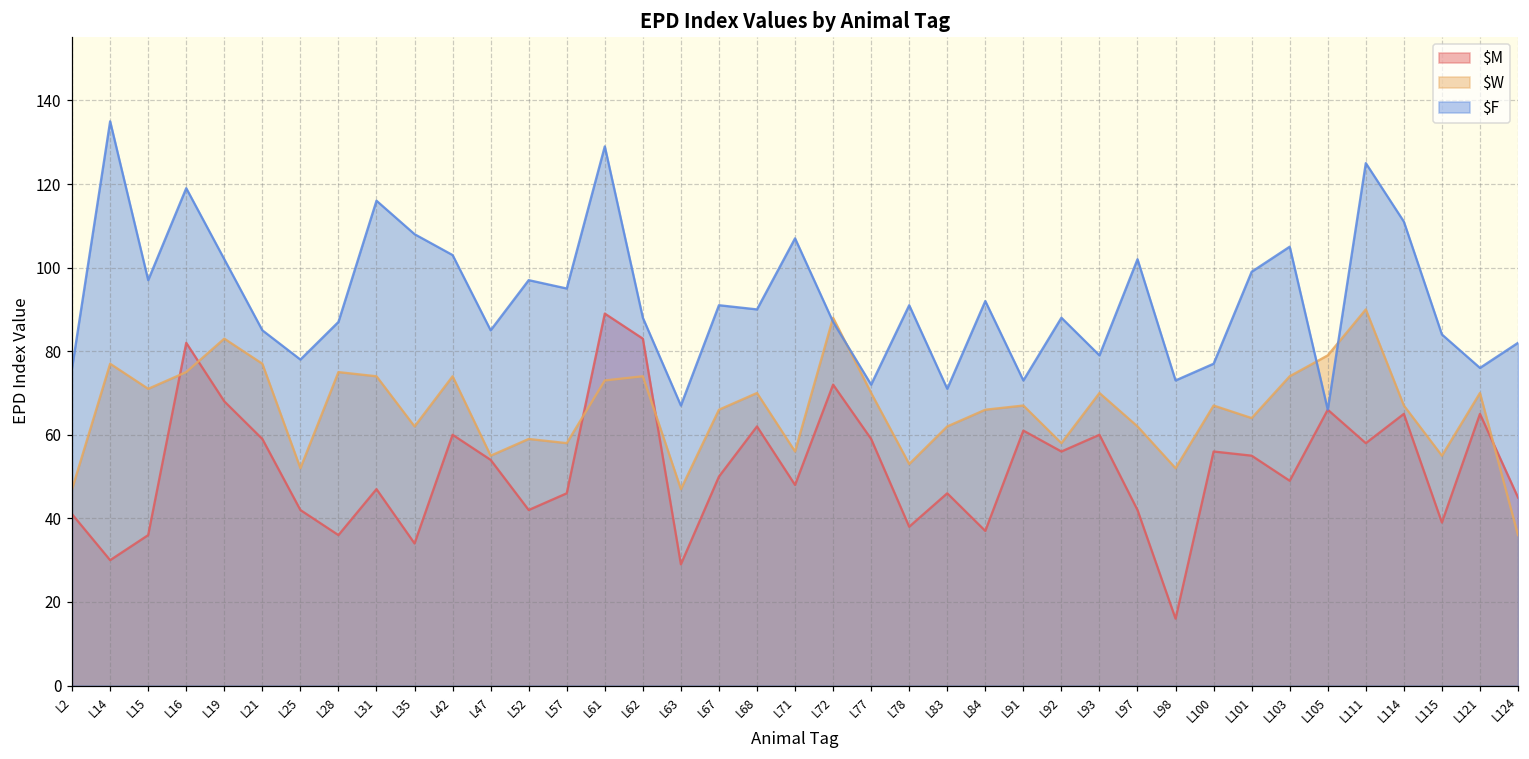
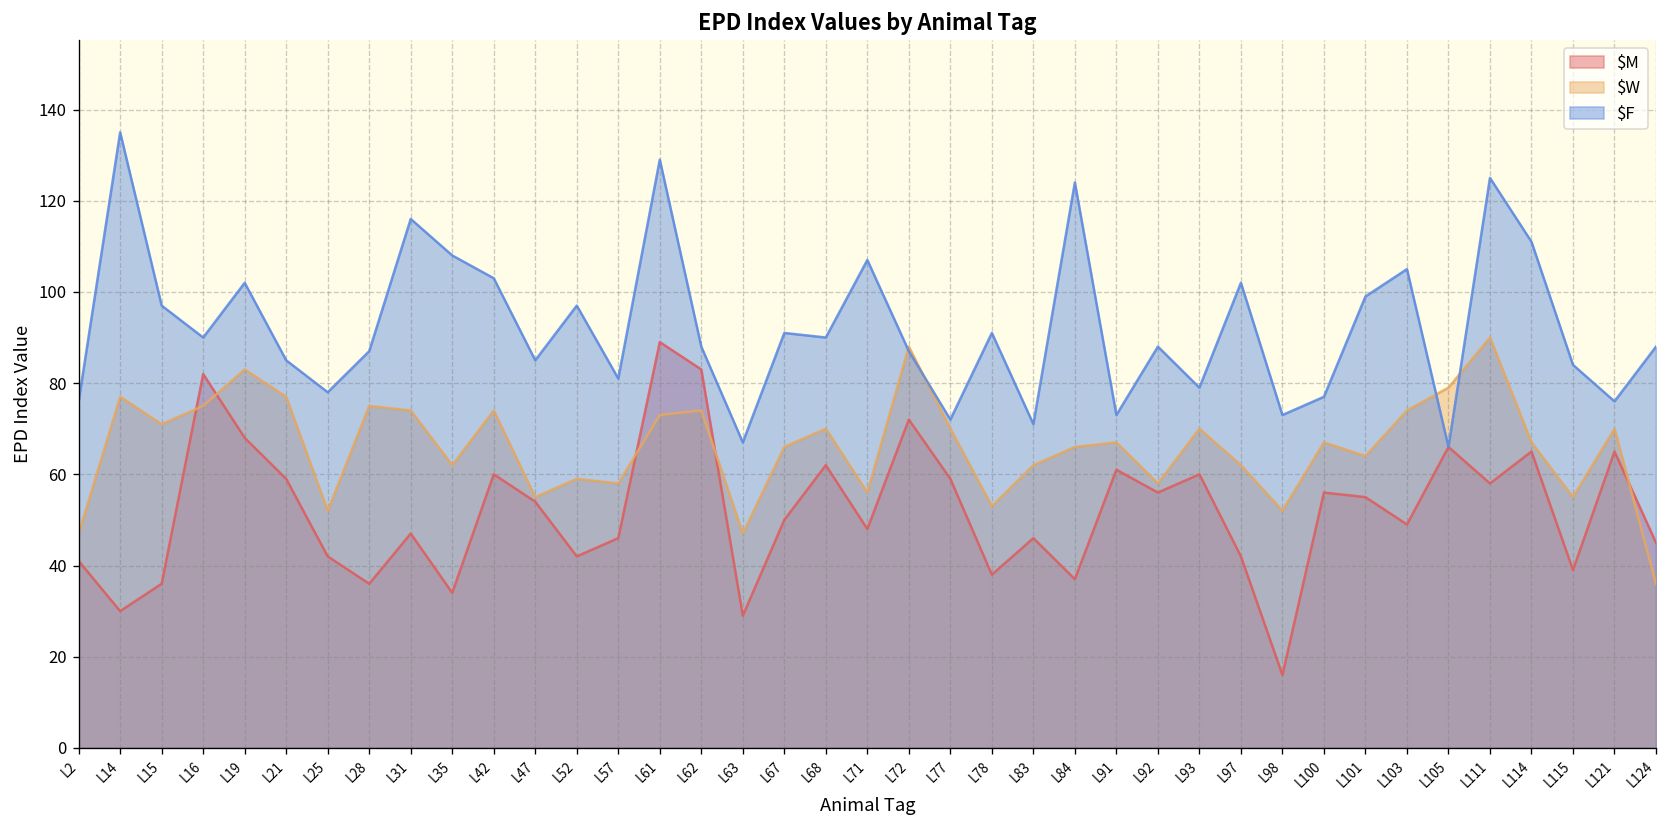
  {
    "$F": {
      "L2": 76,
      "L14": 135,
      "L15": 97,
-     "L16": 119,
+     "L16": 90,
      "L19": 102,
      "L21": 85,
      "L25": 78,
      "L28": 87,
      "L31": 116,
      "L35": 108,
      "L42": 103,
      "L47": 85,
      "L52": 97,
-     "L57": 95,
+     "L57": 81,
      "L61": 129,
      "L62": 88,
      "L63": 67,
      "L67": 91,
      "L68": 90,
      "L71": 107,
      "L72": 87,
      "L77": 72,
      "L78": 91,
      "L83": 71,
-     "L84": 92,
+     "L84": 124,
      "L91": 73,
      "L92": 88,
      "L93": 79,
      "L97": 102,
      "L98": 73,
      "L100": 77,
      "L101": 99,
      "L103": 105,
      "L111": 125,
      "L114": 111,
      "L115": 84,
      "L121": 76,
-     "L124": 82
+     "L124": 88
    }
  }
